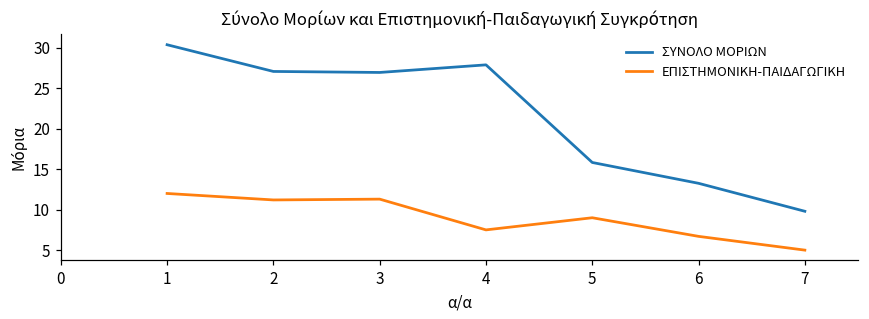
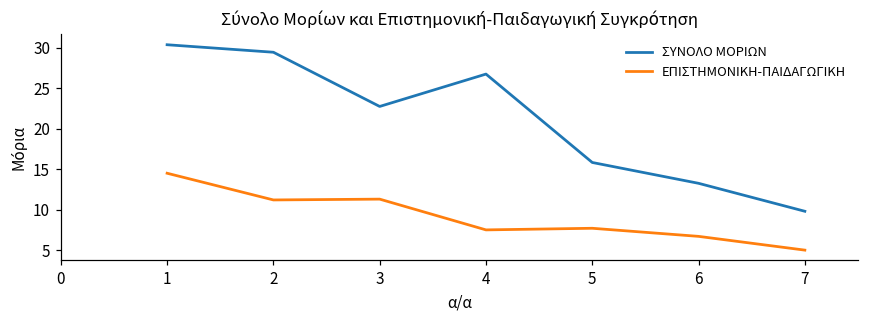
  {
    "ΣΥΝΟΛΟ ΜΟΡΙΩΝ": {
      "1": 30,
-     "2": 27,
-     "3": 27,
-     "4": 28,
+     "2": 29,
+     "3": 23,
+     "4": 27,
      "5": 16,
      "6": 13,
      "7": 10
    },
    "ΕΠΙΣΤΗΜΟΝΙΚΗ-ΠΑΙΔΑΓΩΓΙΚΗ": {
-     "1": 12,
+     "1": 15,
      "2": 11,
      "3": 11,
      "4": 8,
-     "5": 9,
+     "5": 8,
      "6": 7,
      "7": 5
    }
  }
